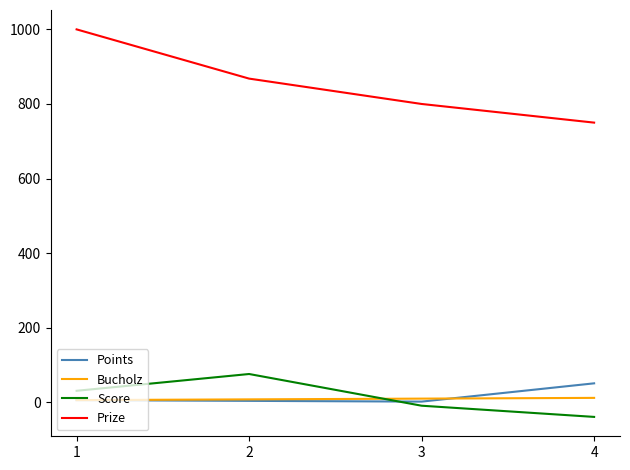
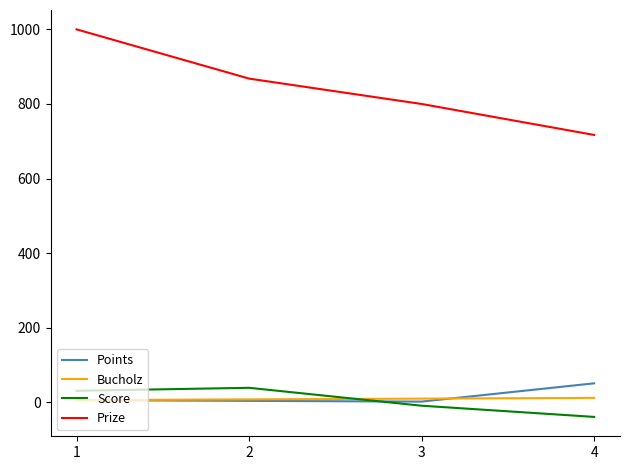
  {
    "Points": {
      "3": 0,
      "4": 50
    },
    "Bucholz": {
      "3": 10,
      "4": 10
    },
    "Score": {
-     "2": 80,
+     "2": 40,
      "3": -10,
      "4": -40
    },
    "Prize": {
      "1": 1000,
      "2": 870,
      "3": 800,
-     "4": 750
+     "4": 720
    }
  }
